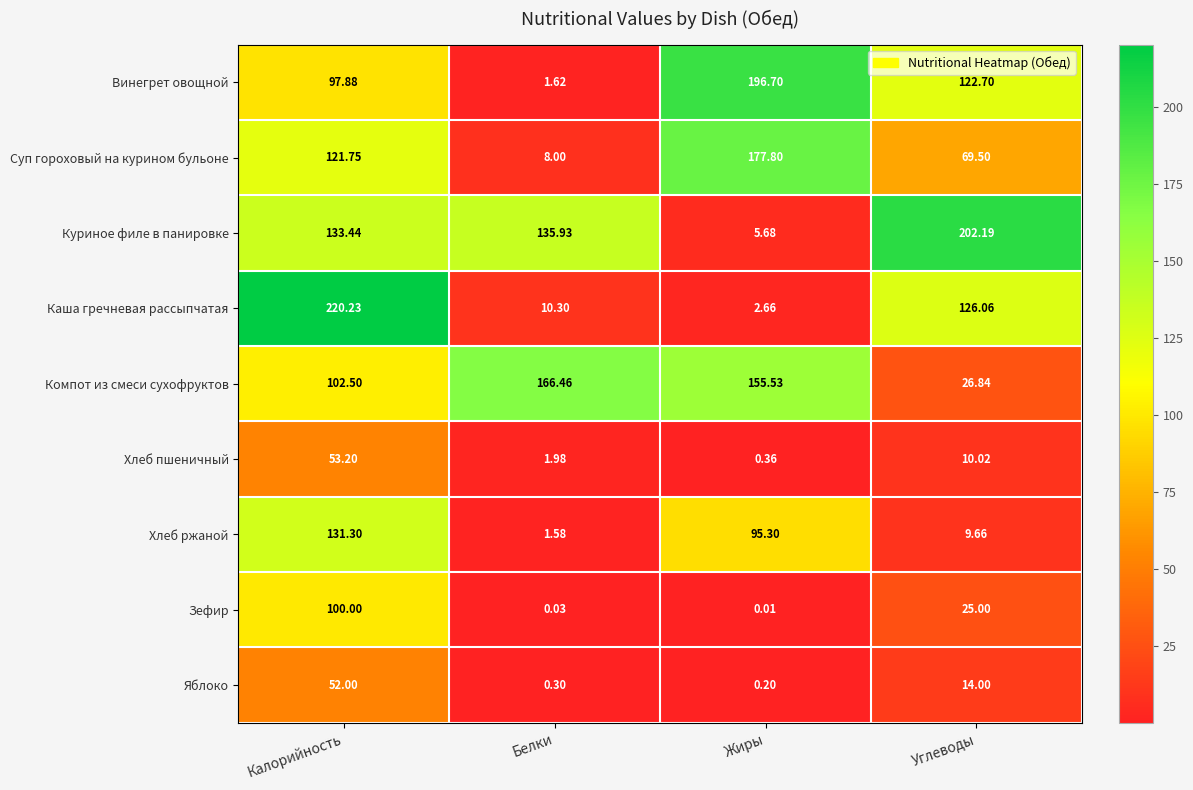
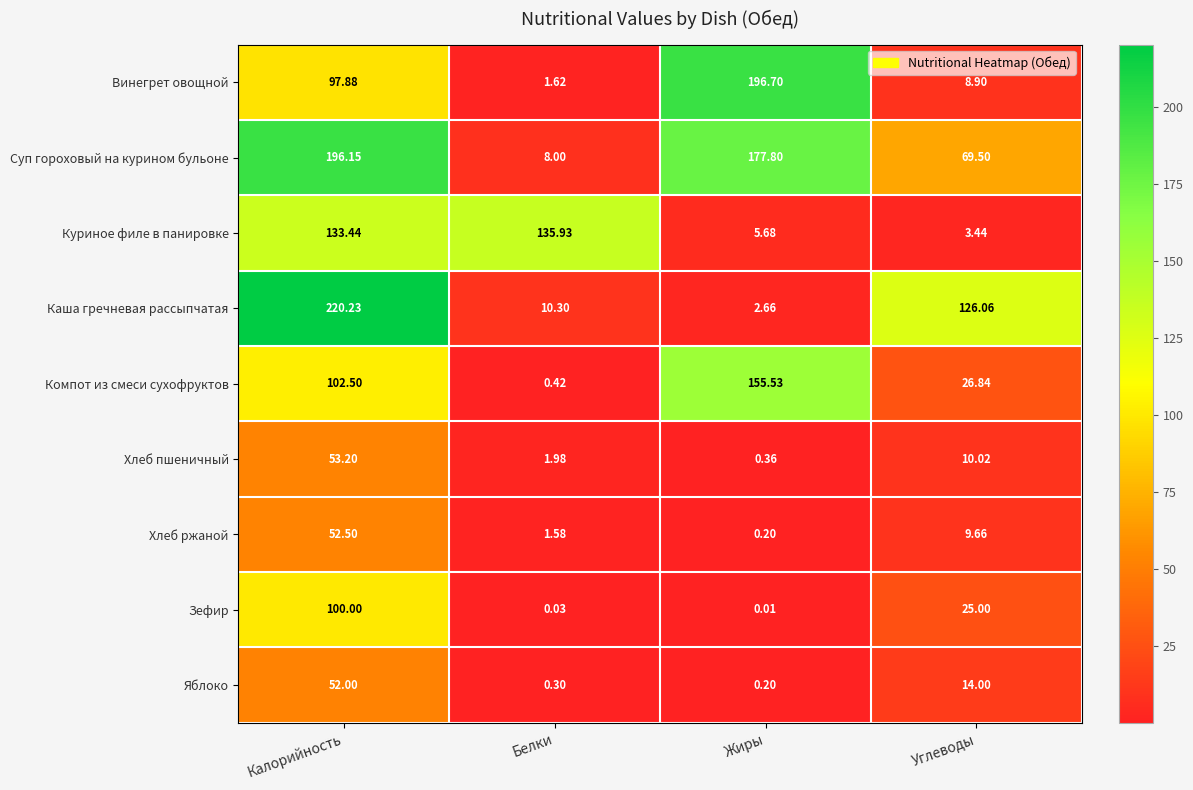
  {
    "Винегрет овощной": {
      "Калорийность": 97.88,
      "Белки": 1.62,
      "Жиры": 196.70,
-     "Углеводы": 122.70
+     "Углеводы": 8.90
    },
    "Суп гороховый на курином бульоне": {
-     "Калорийность": 121.75,
+     "Калорийность": 196.15,
      "Белки": 8.00,
      "Жиры": 177.80,
      "Углеводы": 69.50
    },
    "Куриное филе в панировке": {
      "Калорийность": 133.44,
      "Белки": 135.93,
      "Жиры": 5.68,
-     "Углеводы": 202.19
+     "Углеводы": 3.44
    },
    "Каша гречневая рассыпчатая": {
      "Калорийность": 220.23,
      "Белки": 10.30,
      "Жиры": 2.66,
      "Углеводы": 126.06
    },
    "Компот из смеси сухофруктов": {
      "Калорийность": 102.50,
-     "Белки": 166.46,
+     "Белки": 0.42,
      "Жиры": 155.53,
      "Углеводы": 26.84
    },
    "Хлеб пшеничный": {
      "Калорийность": 53.20,
      "Белки": 1.98,
      "Жиры": 0.36,
      "Углеводы": 10.02
    },
    "Хлеб ржаной": {
-     "Калорийность": 131.30,
+     "Калорийность": 52.50,
      "Белки": 1.58,
-     "Жиры": 95.30,
+     "Жиры": 0.20,
      "Углеводы": 9.66
    },
    "Зефир": {
      "Калорийность": 100.00,
      "Белки": 0.03,
      "Жиры": 0.01,
      "Углеводы": 25.00
    },
    "Яблоко": {
      "Калорийность": 52.00,
      "Белки": 0.30,
      "Жиры": 0.20,
      "Углеводы": 14.00
    }
  }
